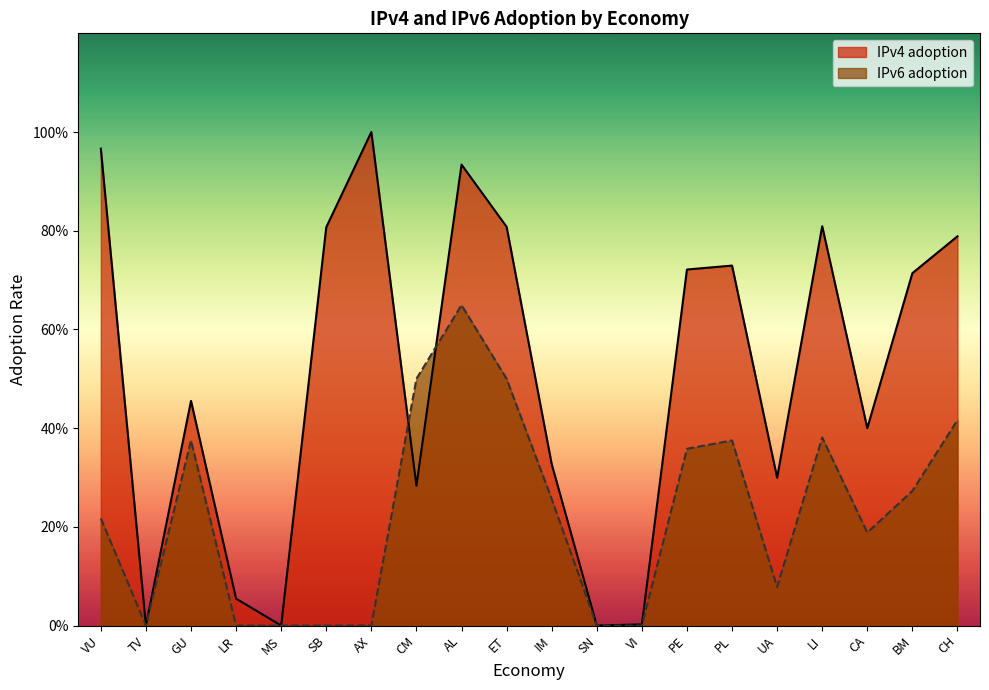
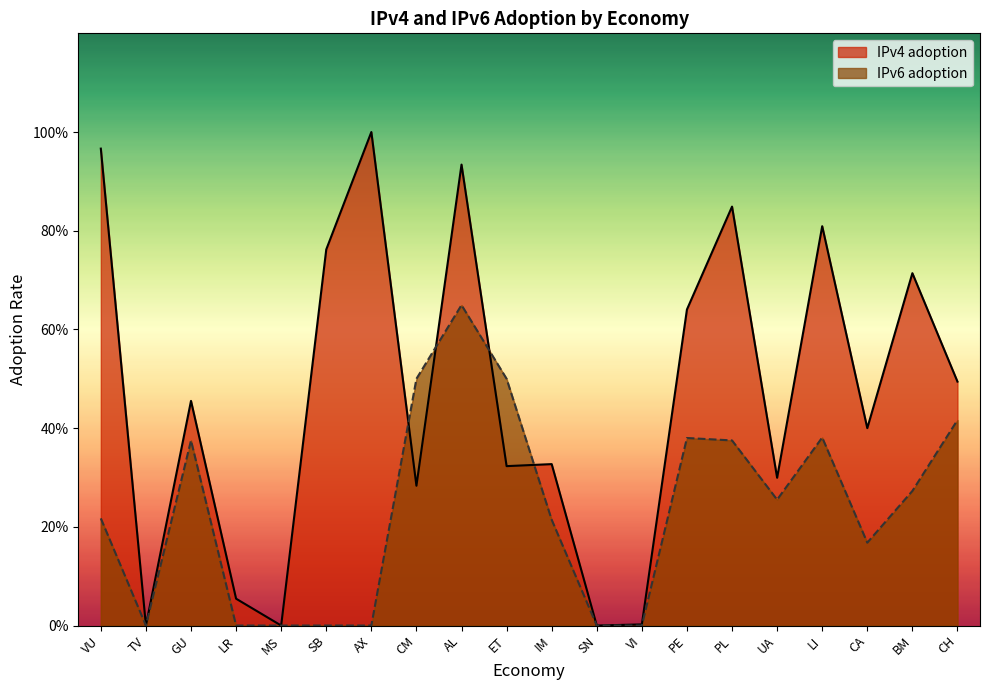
  {
    "IPv4 adoption": {
      "VU": "97%",
      "GU": "46%",
      "LR": "5%",
-     "SB": "81%",
+     "SB": "76%",
      "AX": "100%",
      "CM": "28%",
      "AL": "93%",
-     "ET": "81%",
+     "ET": "32%",
      "IM": "33%",
-     "PE": "72%",
-     "PL": "73%",
+     "PE": "64%",
+     "PL": "85%",
      "UA": "30%",
      "LI": "81%",
      "CA": "40%",
      "BM": "71%",
-     "CH": "79%"
+     "CH": "49%"
    },
    "IPv6 adoption": {
      "VU": "22%",
      "GU": "38%",
      "LR": "0%",
      "SB": "0%",
      "AX": "0%",
      "CM": "50%",
      "AL": "65%",
      "ET": "50%",
-     "IM": "26%",
-     "PE": "36%",
+     "IM": "21%",
+     "PE": "38%",
      "PL": "38%",
-     "UA": "8%",
+     "UA": "26%",
      "LI": "38%",
-     "CA": "19%",
+     "CA": "17%",
      "BM": "27%",
      "CH": "42%"
    }
  }
